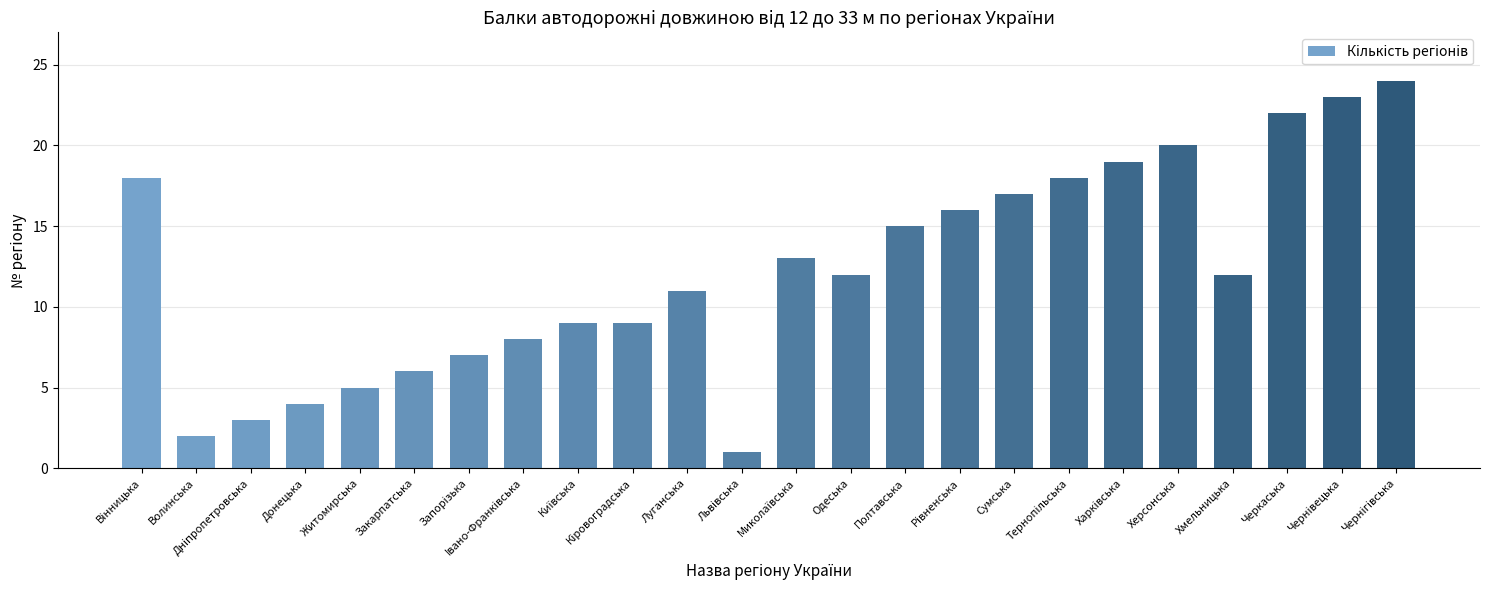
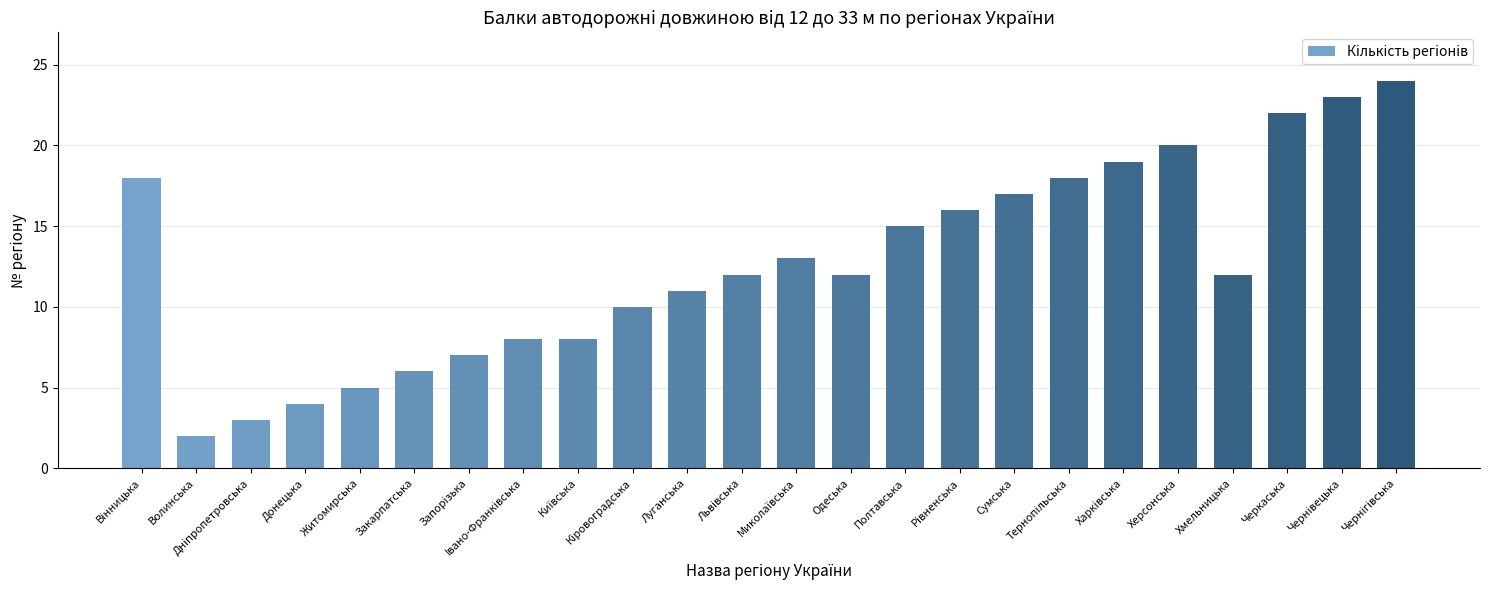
  {
    "Вінницька": 18,
    "Волинська": 2,
    "Дніпропетровська": 3,
    "Донецька": 4,
    "Житомирська": 5,
    "Закарпатська": 6,
    "Запорізька": 7,
    "Івано-Франківська": 8,
-   "Київська": 9,
-   "Кіровоградська": 9,
+   "Київська": 8,
+   "Кіровоградська": 10,
    "Луганська": 11,
-   "Львівська": 1,
+   "Львівська": 12,
    "Миколаївська": 13,
    "Одеська": 12,
    "Полтавська": 15,
    "Рівненська": 16,
    "Сумська": 17,
    "Тернопільська": 18,
    "Харківська": 19,
    "Херсонська": 20,
    "Хмельницька": 12,
    "Черкаська": 22,
    "Чернівецька": 23,
    "Чернігівська": 24
  }
